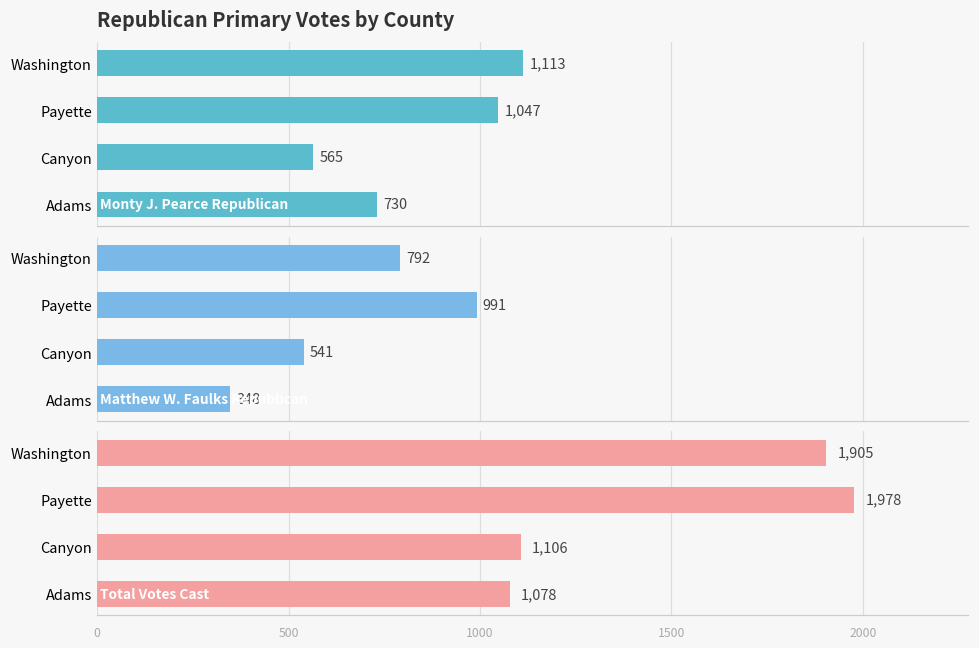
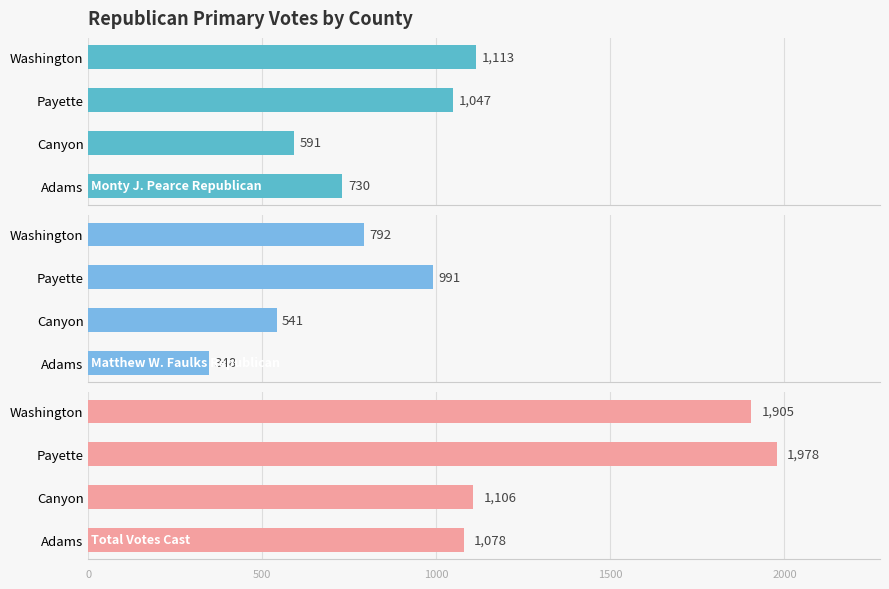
  {
    "Republican Primary Votes by County": {
      "Washington": "1,113",
      "Payette": "1,047",
-     "Canyon": "565",
+     "Canyon": "591",
      "Adams": "730"
    }
  }
